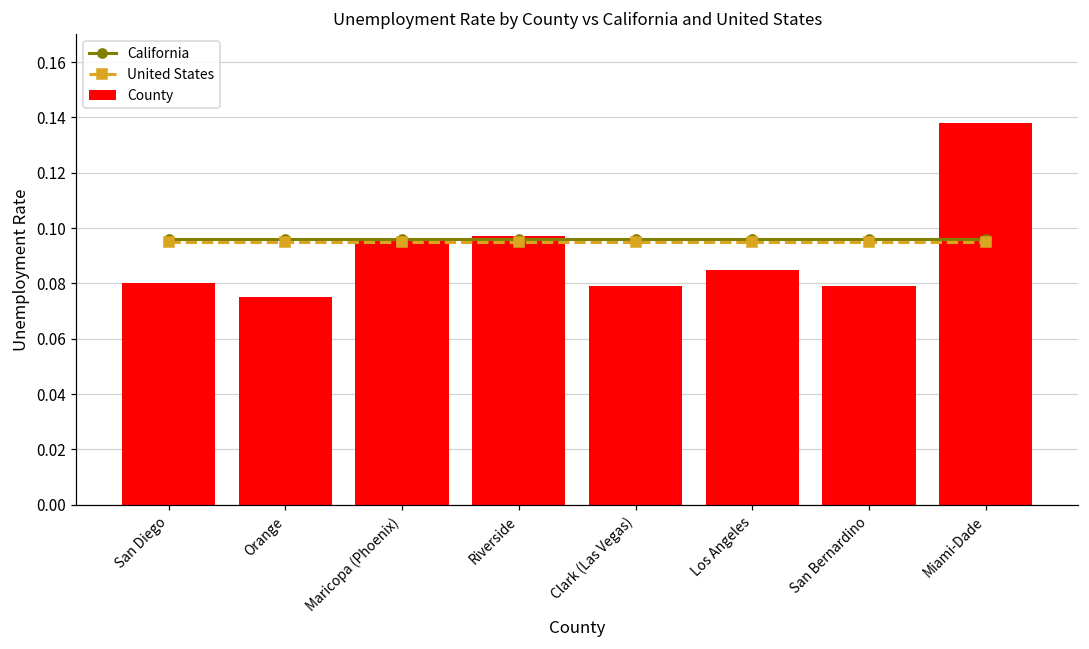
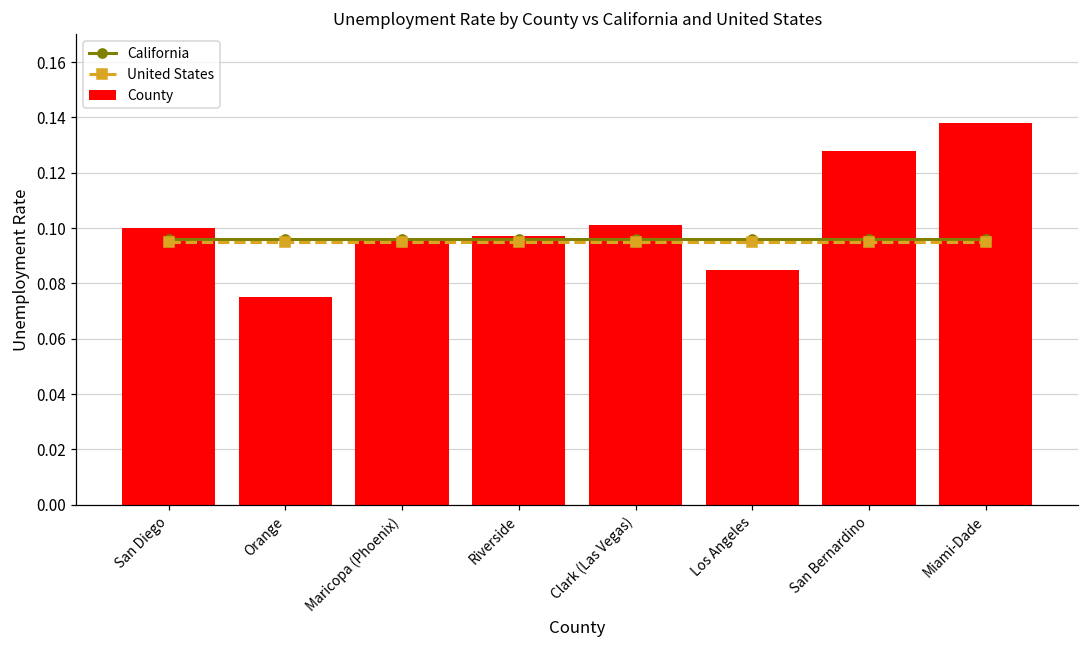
  {
    "County": {
-     "San Diego": 0.08,
+     "San Diego": 0.10,
      "Orange": 0.075,
      "Maricopa (Phoenix)": 0.096,
      "Riverside": 0.097,
-     "Clark (Las Vegas)": 0.079,
+     "Clark (Las Vegas)": 0.101,
      "Los Angeles": 0.085,
-     "San Bernardino": 0.079,
+     "San Bernardino": 0.128,
      "Miami-Dade": 0.138
    }
  }
